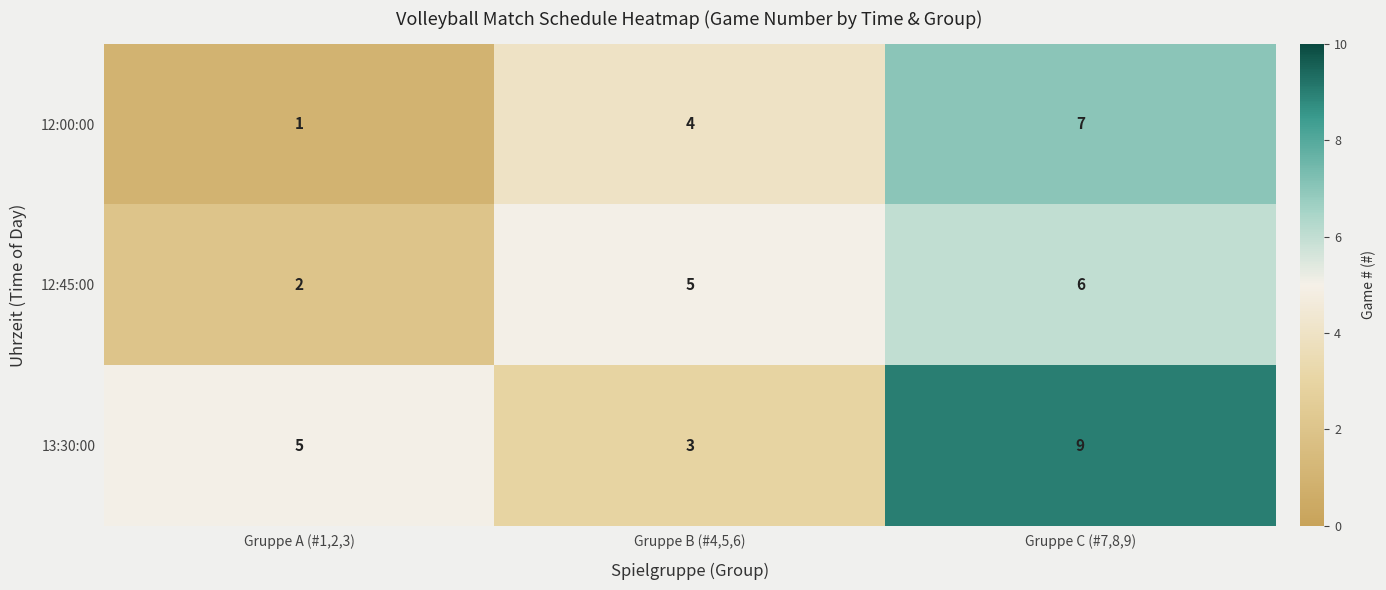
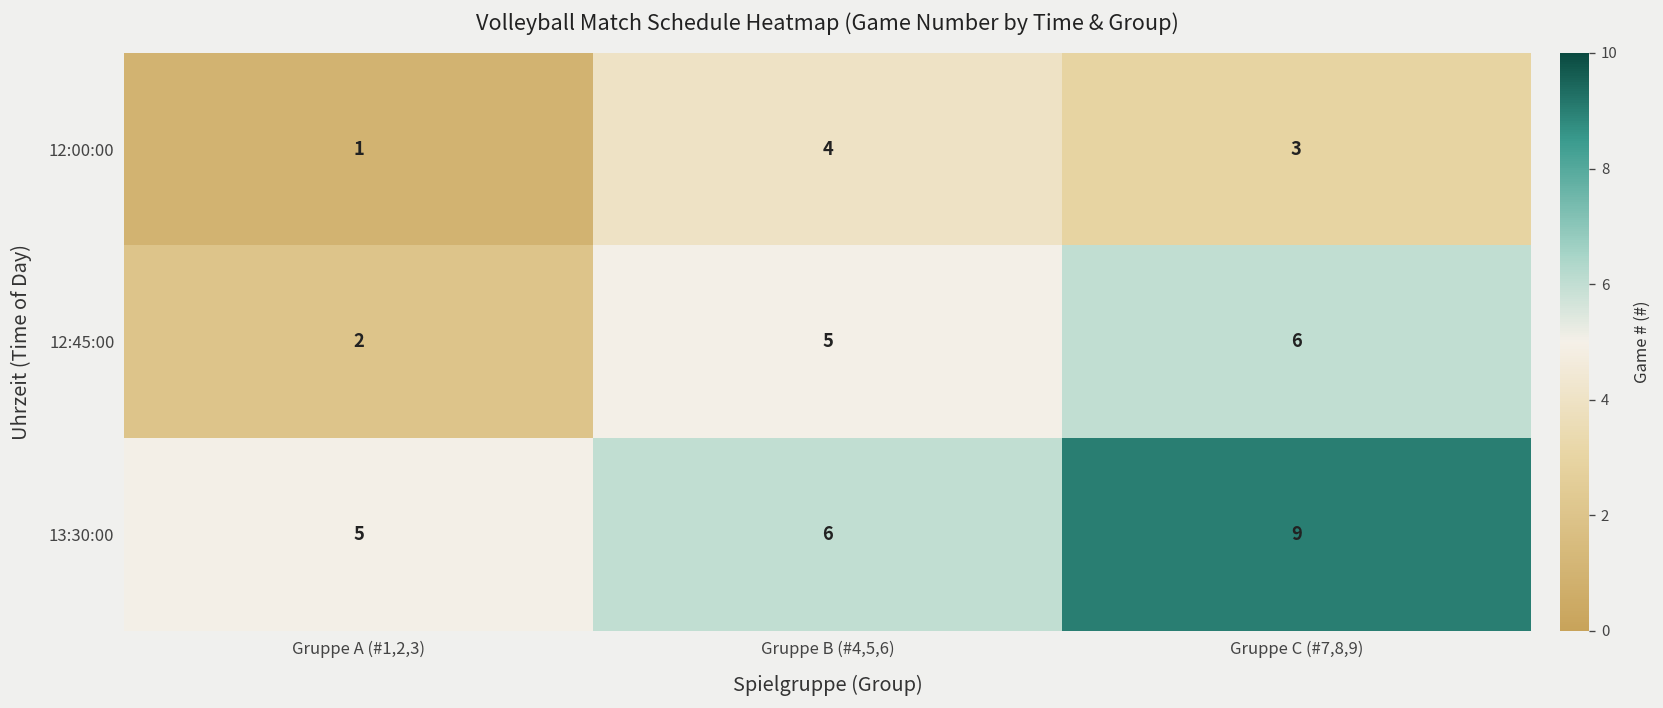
  {
    "12:00:00": {
      "Gruppe A (#1,2,3)": 1,
      "Gruppe B (#4,5,6)": 4,
-     "Gruppe C (#7,8,9)": 7
+     "Gruppe C (#7,8,9)": 3
    },
    "12:45:00": {
      "Gruppe A (#1,2,3)": 2,
      "Gruppe B (#4,5,6)": 5,
      "Gruppe C (#7,8,9)": 6
    },
    "13:30:00": {
      "Gruppe A (#1,2,3)": 5,
-     "Gruppe B (#4,5,6)": 3,
+     "Gruppe B (#4,5,6)": 6,
      "Gruppe C (#7,8,9)": 9
    }
  }
